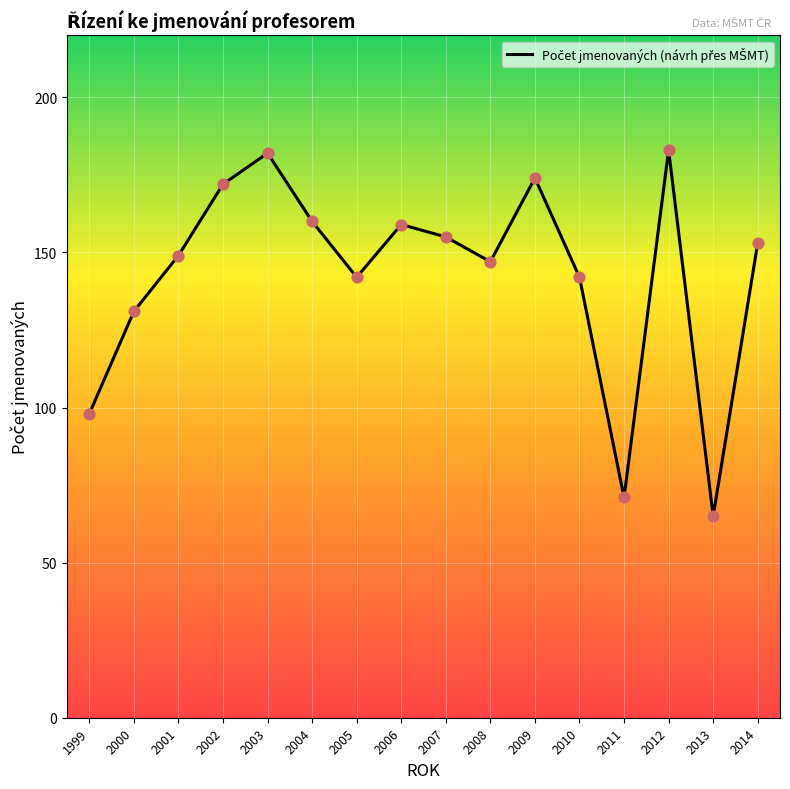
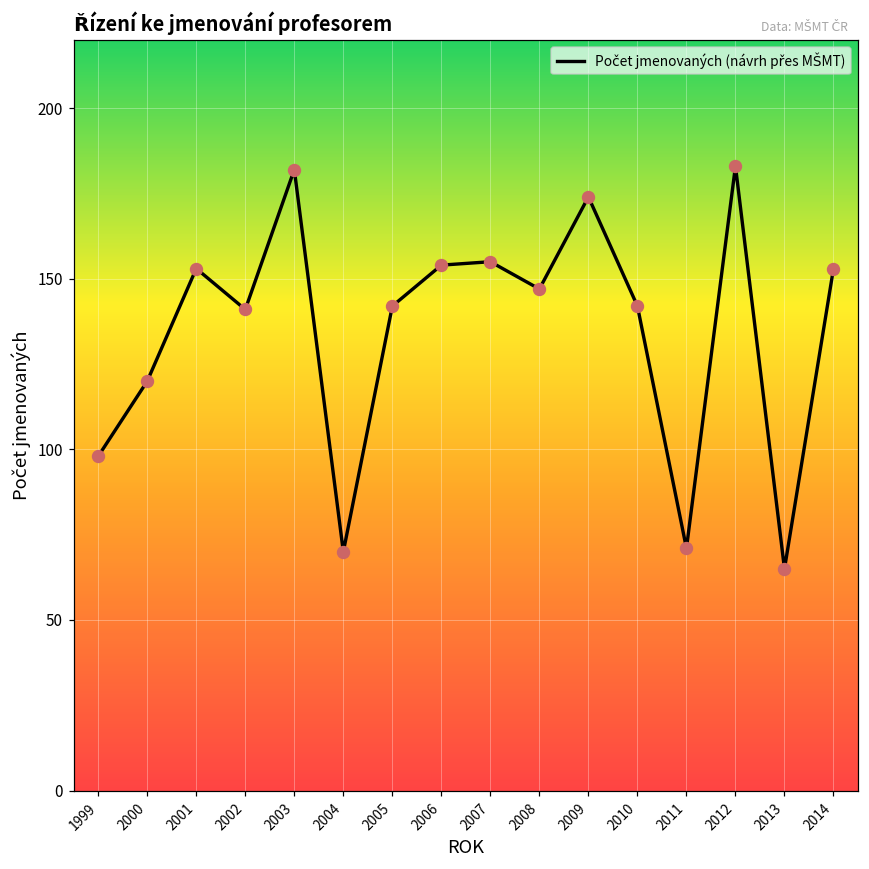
  {
    "1999": 98,
-   "2000": 131,
-   "2001": 149,
-   "2002": 172,
+   "2000": 120,
+   "2001": 153,
+   "2002": 141,
    "2003": 182,
-   "2004": 160,
+   "2004": 70,
    "2005": 142,
-   "2006": 159,
+   "2006": 154,
    "2007": 155,
    "2008": 147,
    "2009": 174,
    "2010": 142,
    "2011": 71,
    "2012": 183,
    "2013": 65,
    "2014": 153
  }
